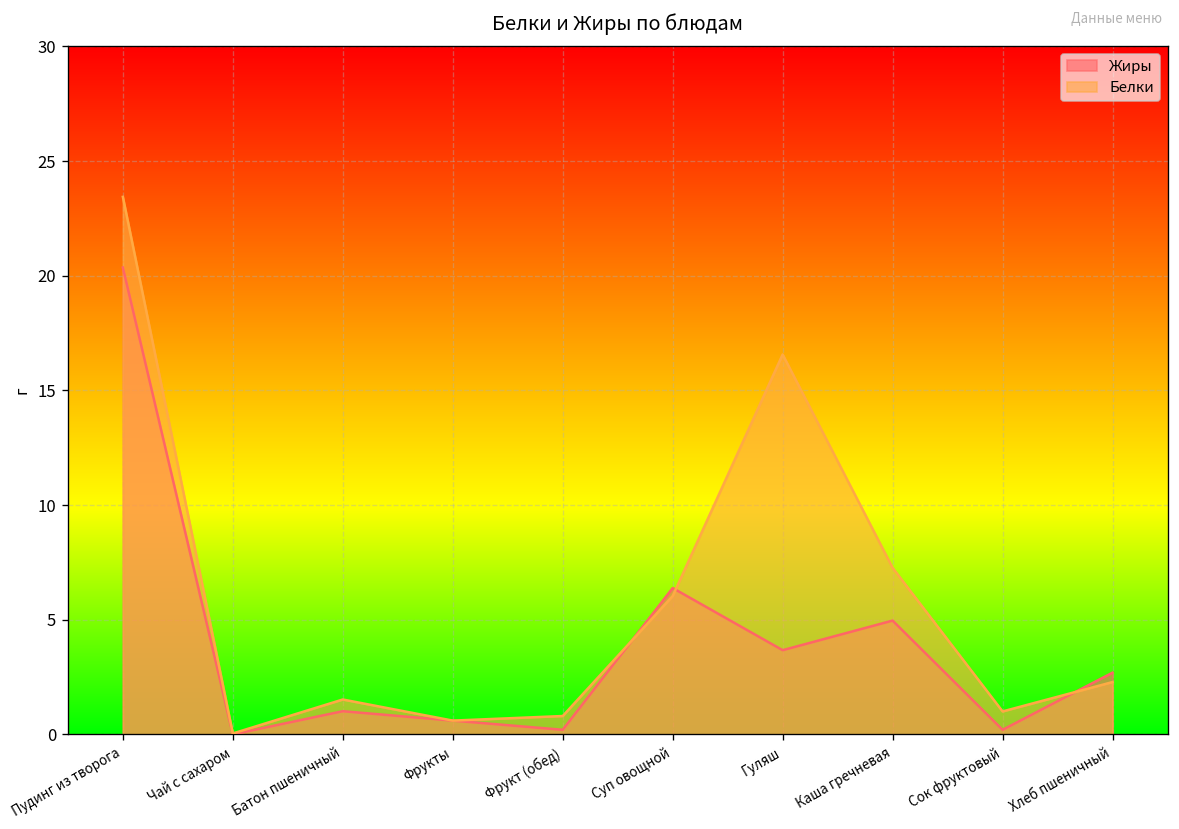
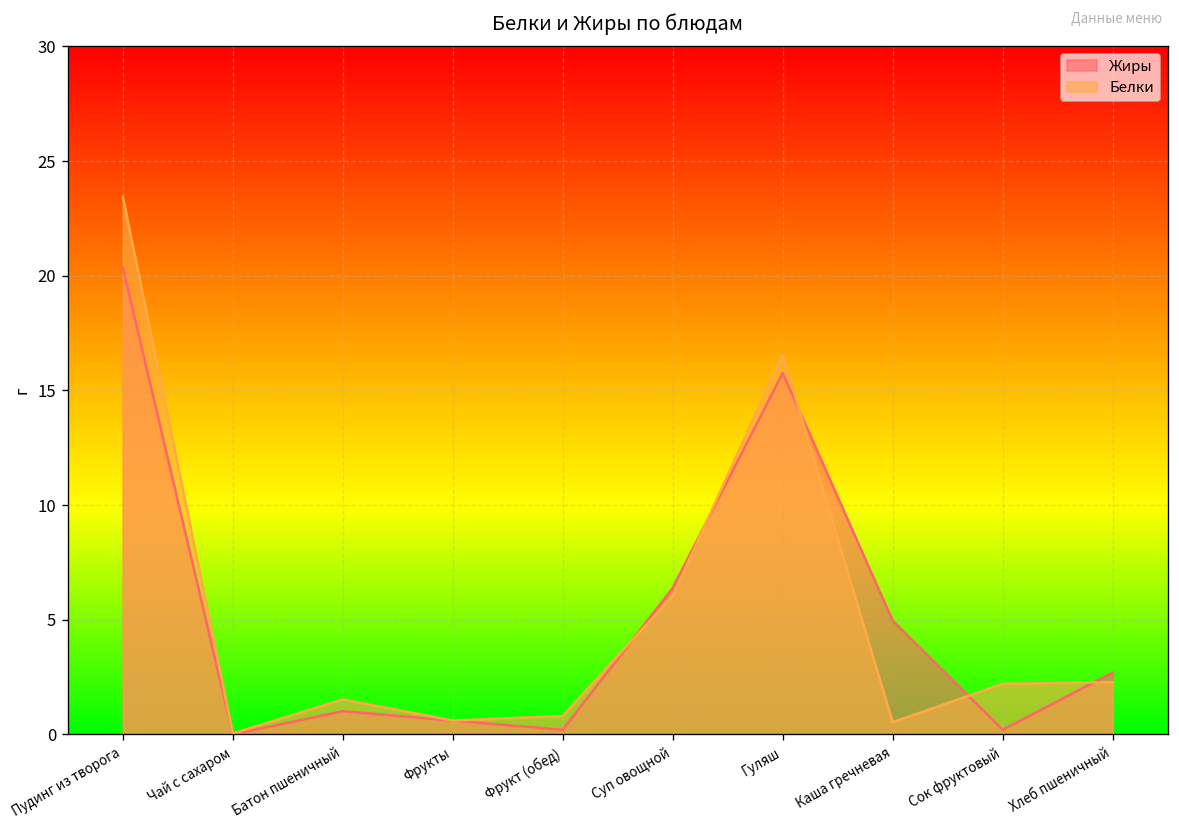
  {
    "Жиры": {
      "Пудинг из творога": 20.4,
      "Батон пшеничный": 1.0,
      "Фрукт (обед)": 0.2,
      "Суп овощной": 6.4,
-     "Гуляш": 3.7,
+     "Гуляш": 15.8,
      "Каша гречневая": 5.0,
      "Сок фруктовый": 0.2,
      "Хлеб пшеничный": 2.7
    },
    "Белки": {
      "Пудинг из творога": 23.4,
      "Батон пшеничный": 1.5,
      "Фрукт (обед)": 0.8,
      "Суп овощной": 6.0,
      "Гуляш": 16.6,
-     "Каша гречневая": 7.3,
-     "Сок фруктовый": 1.0,
+     "Каша гречневая": 0.5,
+     "Сок фруктовый": 2.2,
      "Хлеб пшеничный": 2.3
    }
  }
